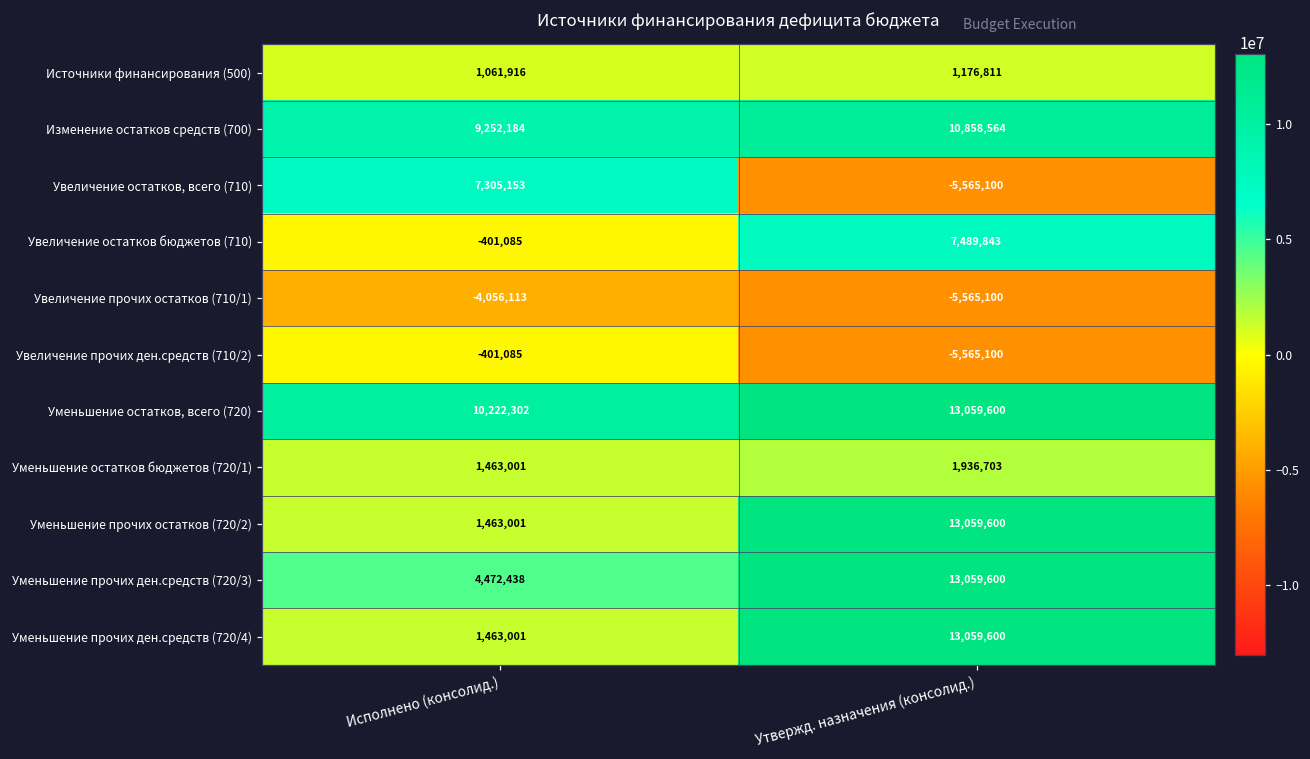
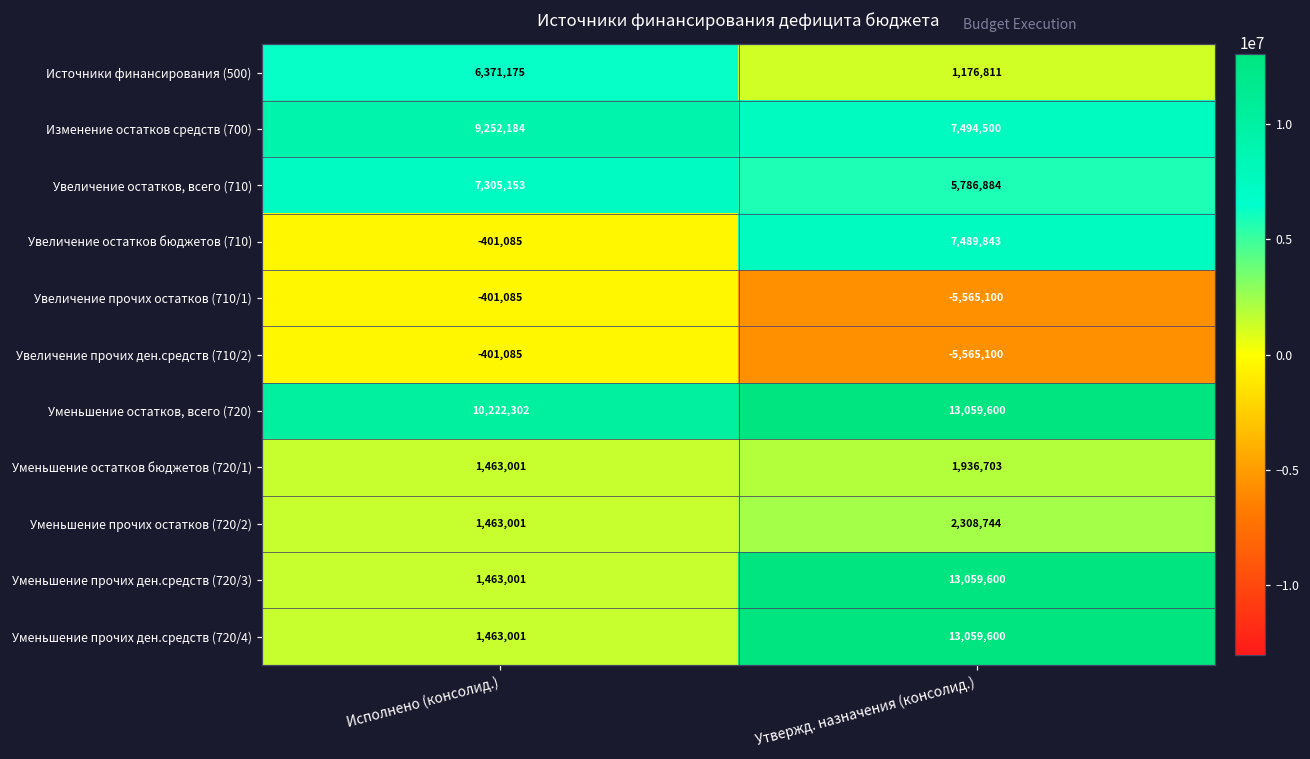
  {
    "Источники финансирования (500)": {
-     "Исполнено (консолид.)": "1,061,916",
+     "Исполнено (консолид.)": "6,371,175",
      "Утвержд. назначения (консолид.)": "1,176,811"
    },
    "Изменение остатков средств (700)": {
      "Исполнено (консолид.)": "9,252,184",
-     "Утвержд. назначения (консолид.)": "10,858,564"
+     "Утвержд. назначения (консолид.)": "7,494,500"
    },
    "Увеличение остатков, всего (710)": {
      "Исполнено (консолид.)": "7,305,153",
-     "Утвержд. назначения (консолид.)": "-5,565,100"
+     "Утвержд. назначения (консолид.)": "5,786,884"
    },
    "Увеличение остатков бюджетов (710)": {
      "Исполнено (консолид.)": "-401,085",
      "Утвержд. назначения (консолид.)": "7,489,843"
    },
    "Увеличение прочих остатков (710/1)": {
-     "Исполнено (консолид.)": "-4,056,113",
+     "Исполнено (консолид.)": "-401,085",
      "Утвержд. назначения (консолид.)": "-5,565,100"
    },
    "Увеличение прочих ден.средств (710/2)": {
      "Исполнено (консолид.)": "-401,085",
      "Утвержд. назначения (консолид.)": "-5,565,100"
    },
    "Уменьшение остатков, всего (720)": {
      "Исполнено (консолид.)": "10,222,302",
      "Утвержд. назначения (консолид.)": "13,059,600"
    },
    "Уменьшение остатков бюджетов (720/1)": {
      "Исполнено (консолид.)": "1,463,001",
      "Утвержд. назначения (консолид.)": "1,936,703"
    },
    "Уменьшение прочих остатков (720/2)": {
      "Исполнено (консолид.)": "1,463,001",
-     "Утвержд. назначения (консолид.)": "13,059,600"
+     "Утвержд. назначения (консолид.)": "2,308,744"
    },
    "Уменьшение прочих ден.средств (720/3)": {
-     "Исполнено (консолид.)": "4,472,438",
+     "Исполнено (консолид.)": "1,463,001",
      "Утвержд. назначения (консолид.)": "13,059,600"
    },
    "Уменьшение прочих ден.средств (720/4)": {
      "Исполнено (консолид.)": "1,463,001",
      "Утвержд. назначения (консолид.)": "13,059,600"
    }
  }
